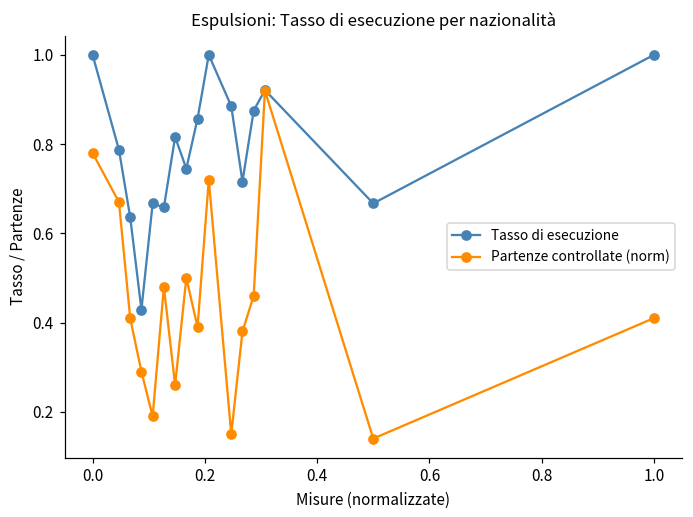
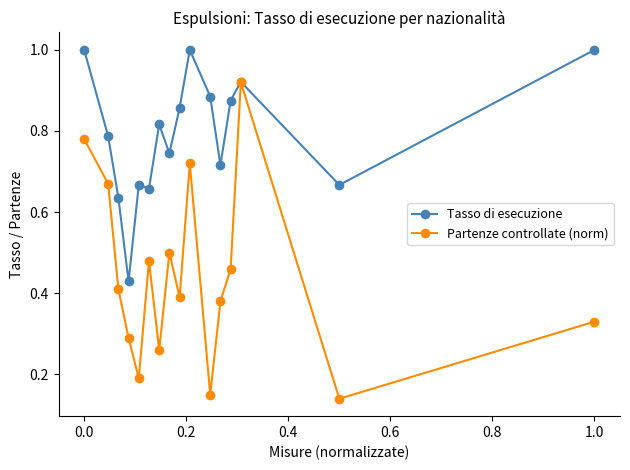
  {
    "Tasso di esecuzione": {
      "0.0": 1.00,
      "1.0": 1.00
    },
    "Partenze controllate (norm)": {
      "0.0": 0.78,
-     "1.0": 0.41
+     "1.0": 0.33
    }
  }
